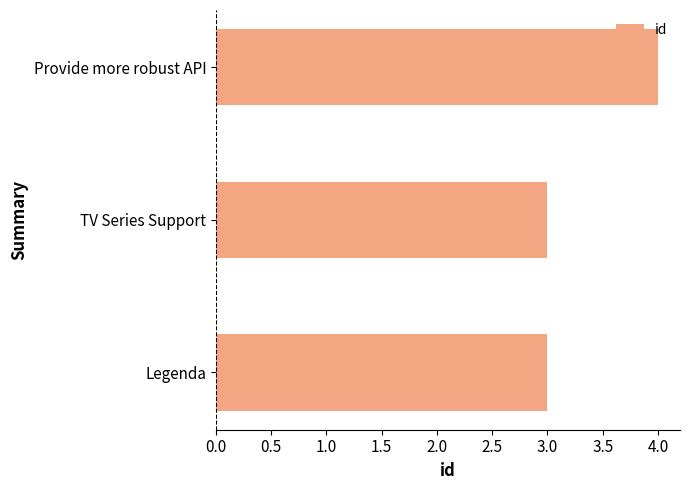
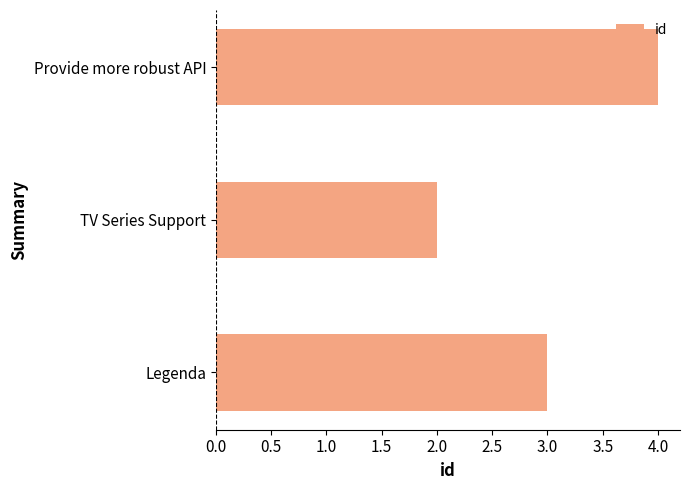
  {
    "Provide more robust API": 4,
-   "TV Series Support": 3,
+   "TV Series Support": 2,
    "Legenda": 3
  }
